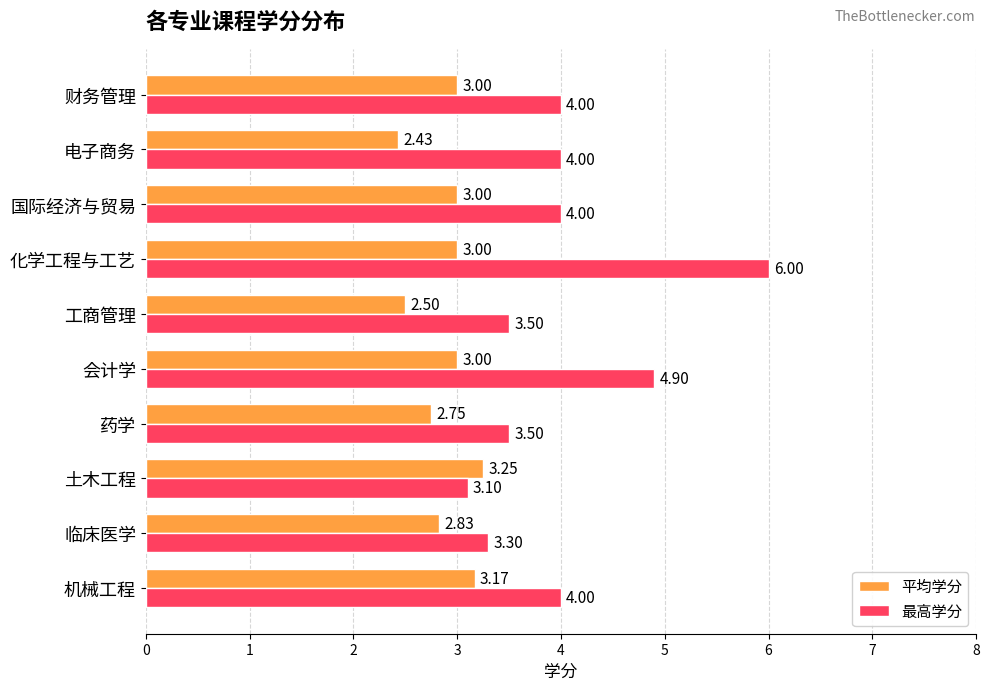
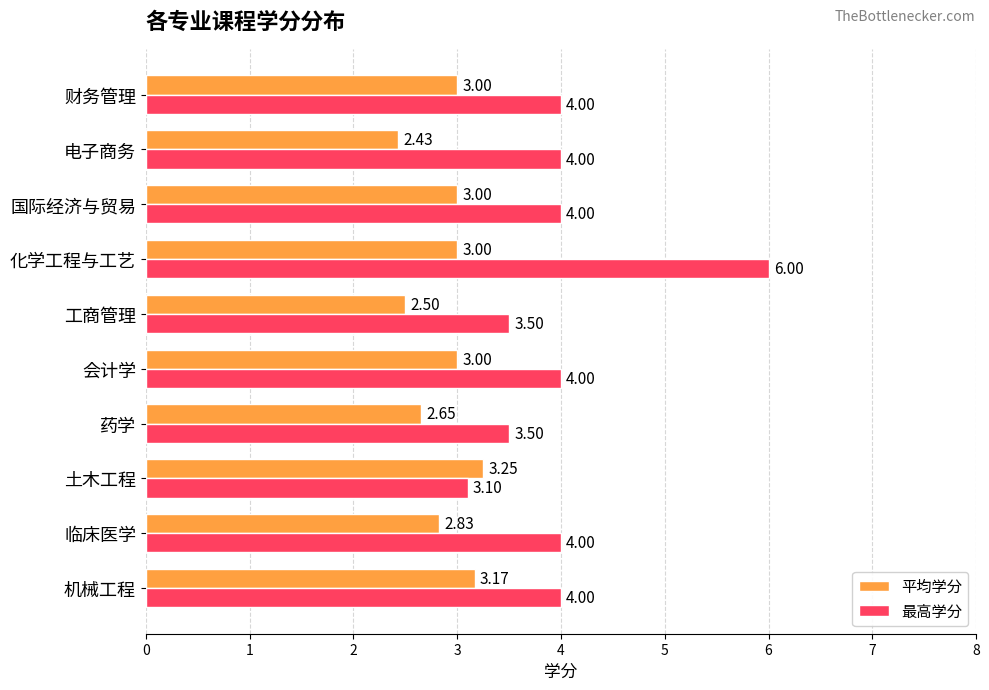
  {
    "平均学分": {
      "财务管理": 3.00,
      "电子商务": 2.43,
      "国际经济与贸易": 3.00,
      "化学工程与工艺": 3.00,
      "工商管理": 2.50,
      "会计学": 3.00,
-     "药学": 2.75,
+     "药学": 2.65,
      "土木工程": 3.25,
      "临床医学": 2.83,
      "机械工程": 3.17
    },
    "最高学分": {
      "财务管理": 4.00,
      "电子商务": 4.00,
      "国际经济与贸易": 4.00,
      "化学工程与工艺": 6.00,
      "工商管理": 3.50,
-     "会计学": 4.90,
+     "会计学": 4.00,
      "药学": 3.50,
      "土木工程": 3.10,
-     "临床医学": 3.30,
+     "临床医学": 4.00,
      "机械工程": 4.00
    }
  }
